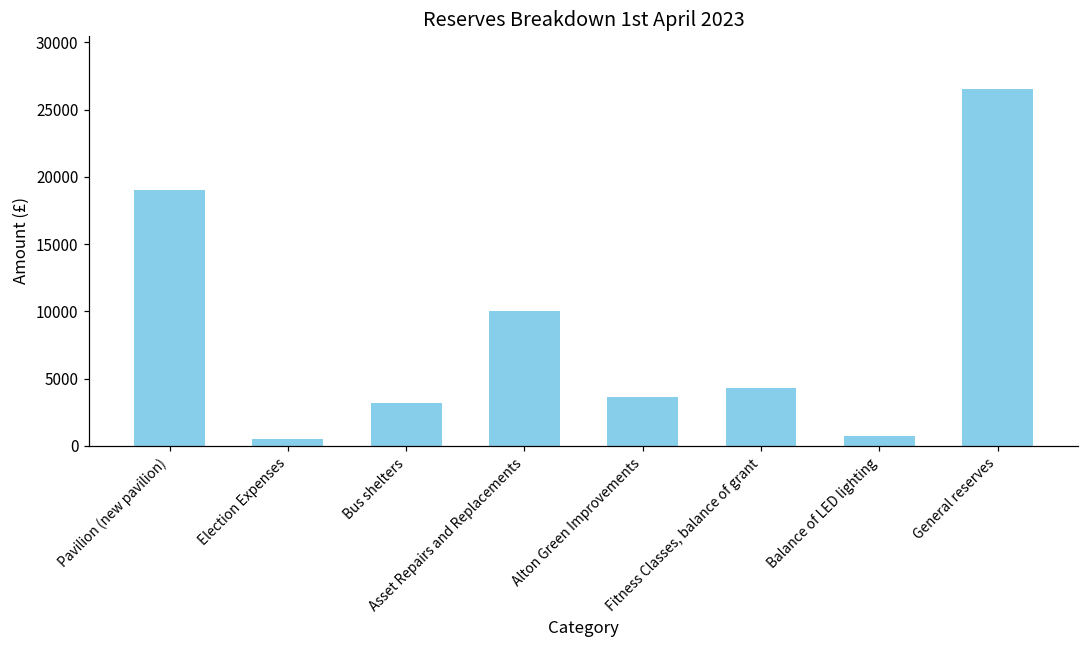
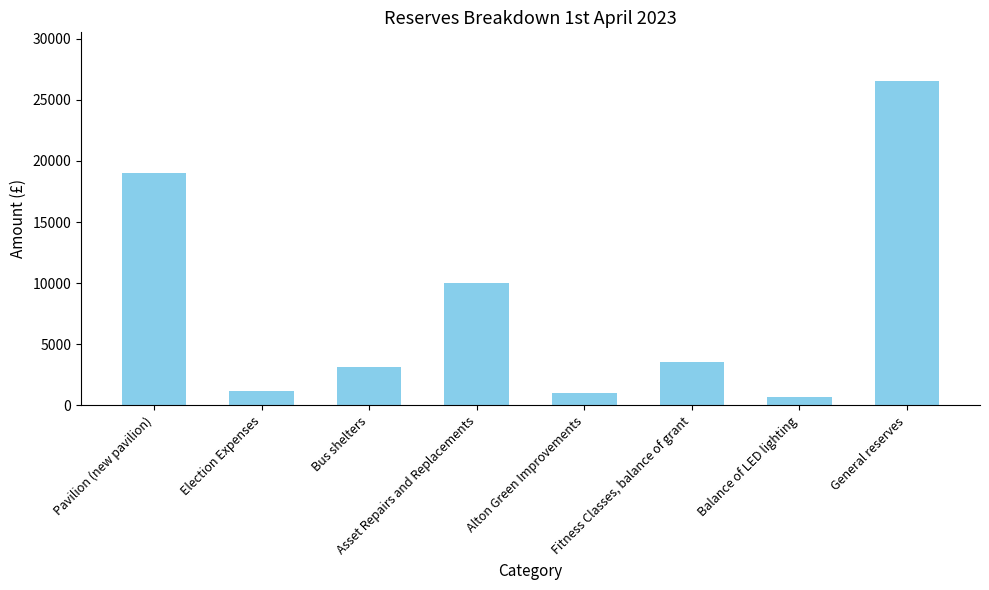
  {
    "Pavilion (new pavilion)": 19000,
-   "Election Expenses": 500,
+   "Election Expenses": 1200,
    "Bus shelters": 3200,
    "Asset Repairs and Replacements": 10000,
-   "Alton Green Improvements": 3700,
-   "Fitness Classes, balance of grant": 4300,
+   "Alton Green Improvements": 1000,
+   "Fitness Classes, balance of grant": 3600,
    "Balance of LED lighting": 700,
    "General reserves": 26500
  }
